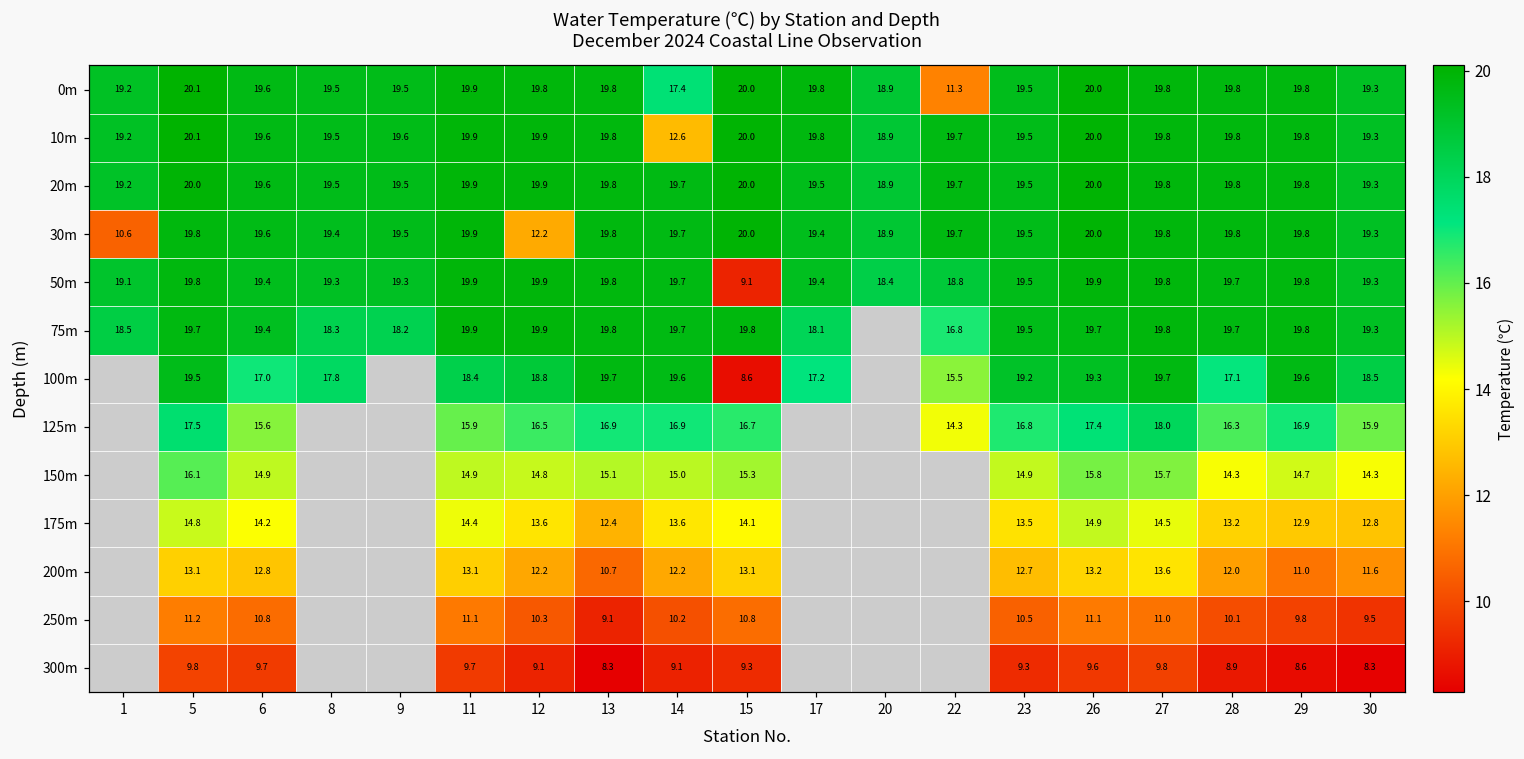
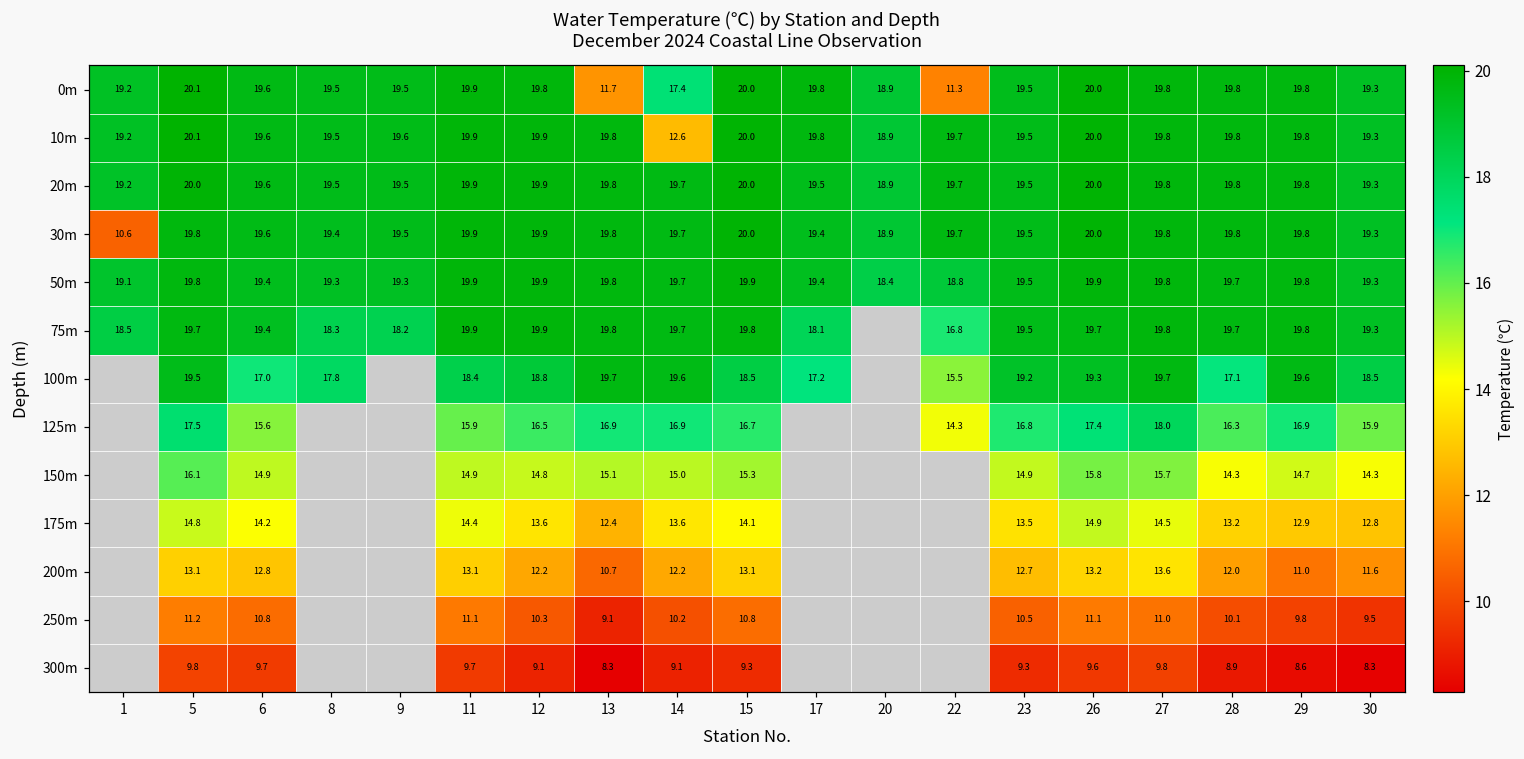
  {
    "0m": {
      "1": 19.2,
      "5": 20.1,
      "6": 19.6,
      "8": 19.5,
      "9": 19.5,
      "11": 19.9,
      "12": 19.8,
-     "13": 19.8,
+     "13": 11.7,
      "14": 17.4,
      "15": 20.0,
      "17": 19.8,
      "20": 18.9,
      "22": 11.3,
      "23": 19.5,
      "26": 20.0,
      "27": 19.8,
      "28": 19.8,
      "29": 19.8,
      "30": 19.3
    },
    "30m": {
      "1": 10.6,
      "5": 19.8,
      "6": 19.6,
      "8": 19.4,
      "9": 19.5,
      "11": 19.9,
-     "12": 12.2,
+     "12": 19.9,
      "13": 19.8,
      "14": 19.7,
      "15": 20.0,
      "17": 19.4,
      "20": 18.9,
      "22": 19.7,
      "23": 19.5,
      "26": 20.0,
      "27": 19.8,
      "28": 19.8,
      "29": 19.8,
      "30": 19.3
    },
    "50m": {
      "1": 19.1,
      "5": 19.8,
      "6": 19.4,
      "8": 19.3,
      "9": 19.3,
      "11": 19.9,
      "12": 19.9,
      "13": 19.8,
      "14": 19.7,
-     "15": 9.1,
+     "15": 19.9,
      "17": 19.4,
      "20": 18.4,
      "22": 18.8,
      "23": 19.5,
      "26": 19.9,
      "27": 19.8,
      "28": 19.7,
      "29": 19.8,
      "30": 19.3
    },
    "100m": {
      "5": 19.5,
      "6": 17.0,
      "8": 17.8,
      "11": 18.4,
      "12": 18.8,
      "13": 19.7,
      "14": 19.6,
-     "15": 8.6,
+     "15": 18.5,
      "17": 17.2,
      "22": 15.5,
      "23": 19.2,
      "26": 19.3,
      "27": 19.7,
      "28": 17.1,
      "29": 19.6,
      "30": 18.5
    }
  }
